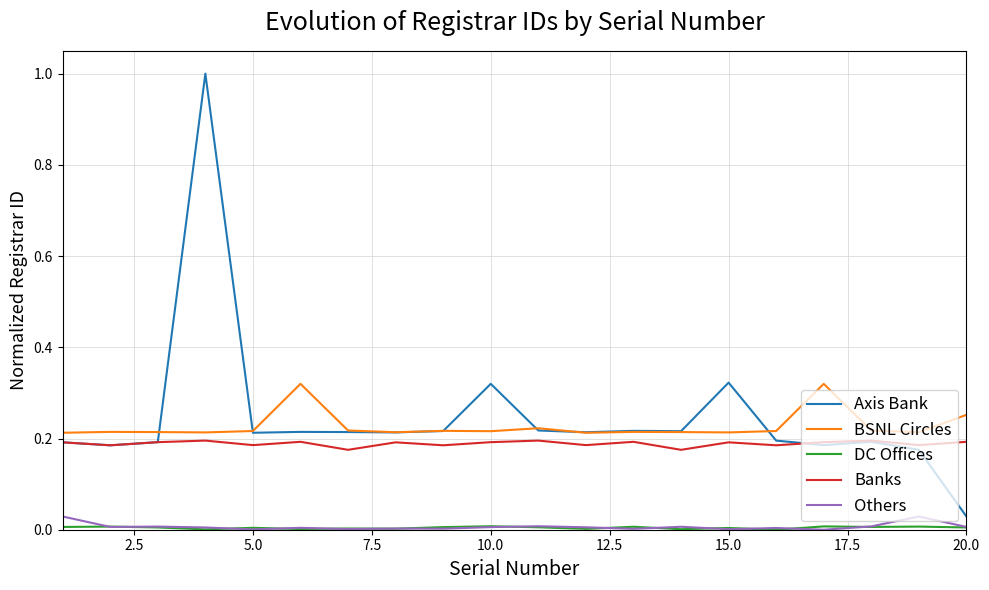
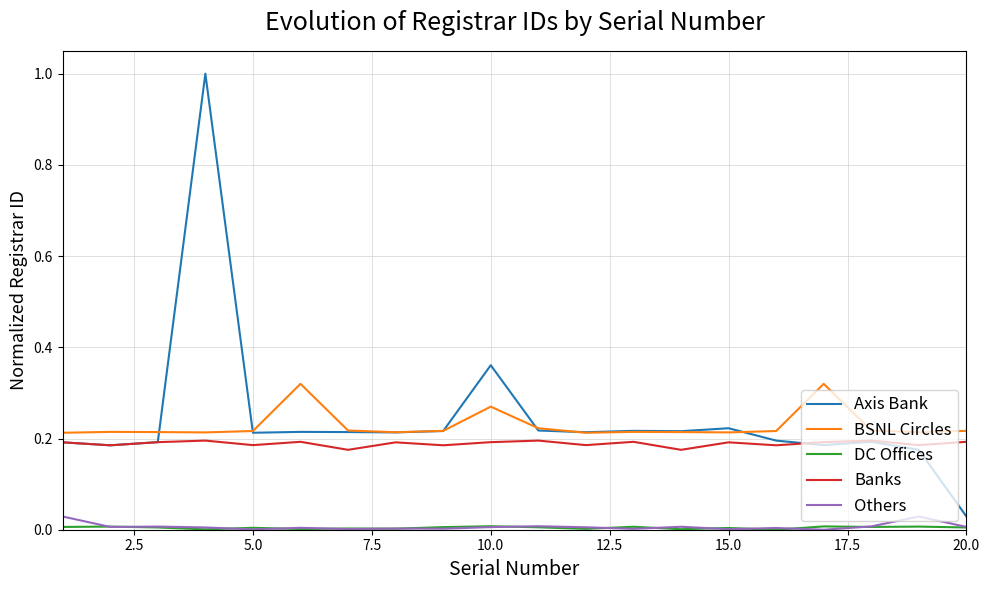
  {
    "Axis Bank": {
-     "10.0": 0.32,
-     "15.0": 0.32,
+     "10.0": 0.36,
+     "15.0": 0.22,
      "20.0": 0.03
    },
    "BSNL Circles": {
-     "10.0": 0.22,
+     "10.0": 0.27,
      "15.0": 0.21,
-     "20.0": 0.25
+     "20.0": 0.22
    },
    "Banks": {
      "5.0": 0.19,
      "10.0": 0.19,
      "15.0": 0.19,
      "20.0": 0.19
    }
  }
